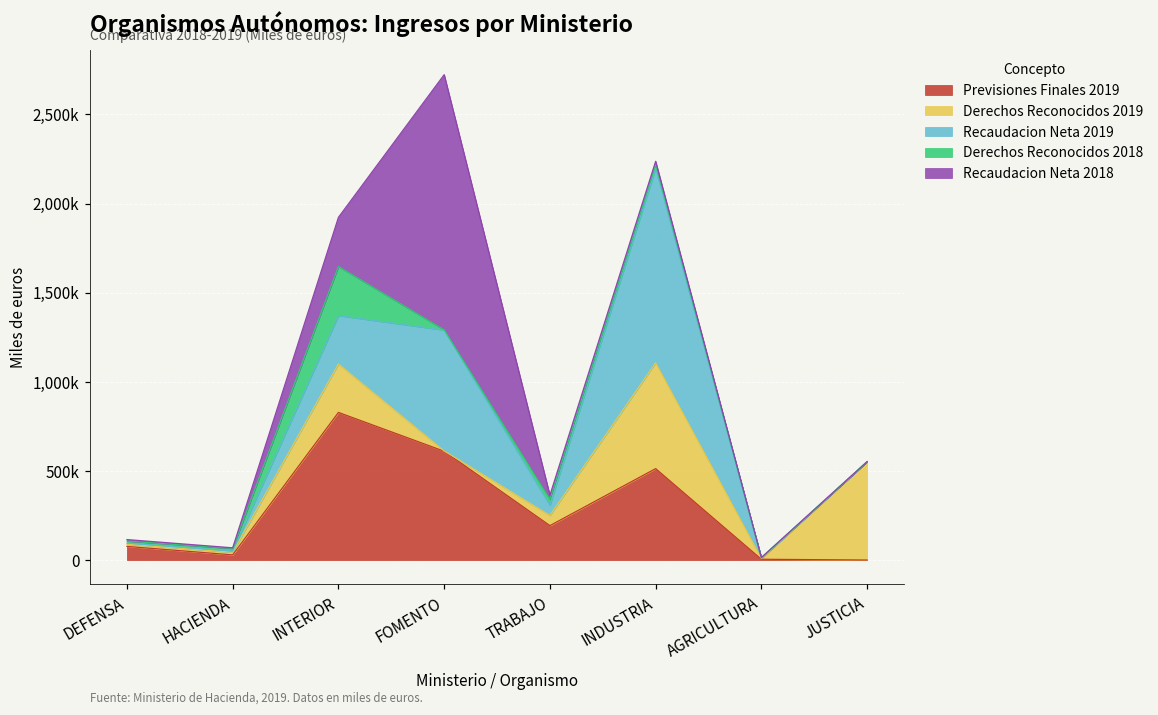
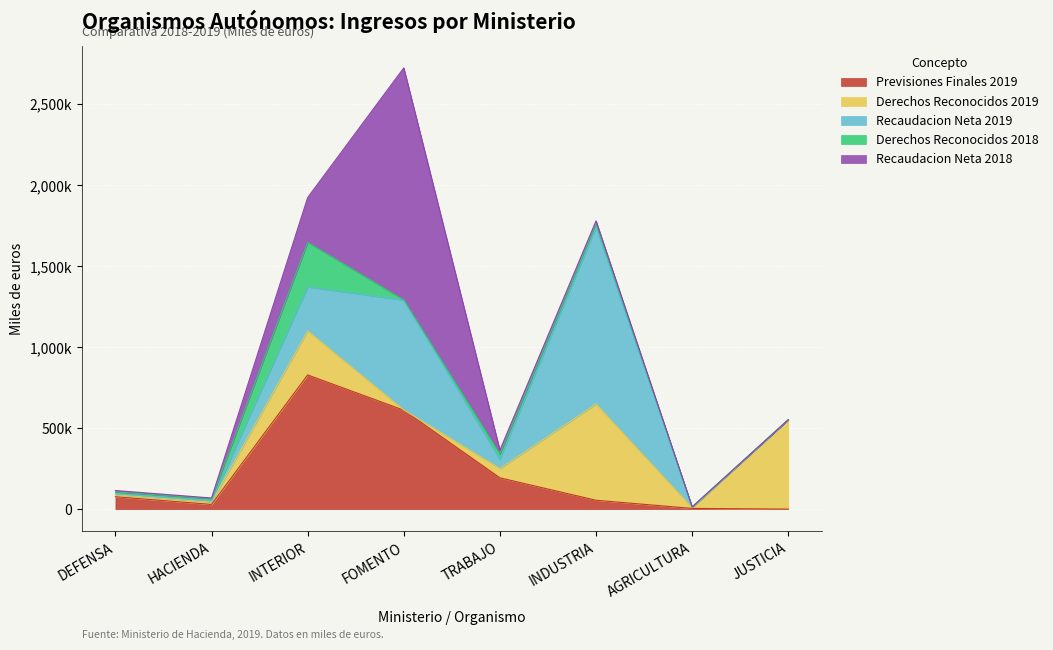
  {
    "Previsiones Finales 2019": {
      "INTERIOR": "830,000",
      "TRABAJO": "190,000",
-     "INDUSTRIA": "510,000",
+     "INDUSTRIA": "50,000",
      "JUSTICIA": "0"
    },
    "Derechos Reconocidos 2019": {
      "INTERIOR": "270,000",
      "TRABAJO": "60,000",
      "INDUSTRIA": "590,000"
    },
    "Recaudacion Neta 2019": {
      "INTERIOR": "270,000",
      "TRABAJO": "60,000",
      "INDUSTRIA": "1,090,000"
    },
    "Derechos Reconocidos 2018": {
      "INTERIOR": "280,000",
      "TRABAJO": "30,000",
      "INDUSTRIA": "20,000"
    },
    "Recaudacion Neta 2018": {
      "INTERIOR": "280,000",
      "FOMENTO": "1,430,000",
      "TRABAJO": "20,000",
      "INDUSTRIA": "20,000"
    }
  }
